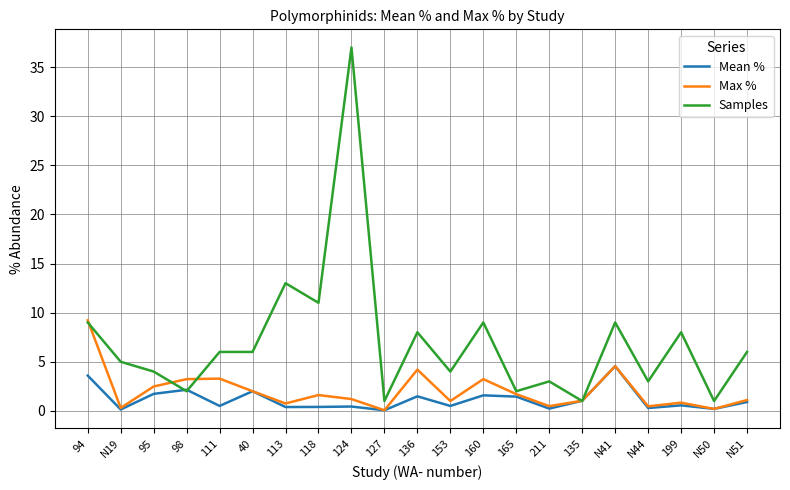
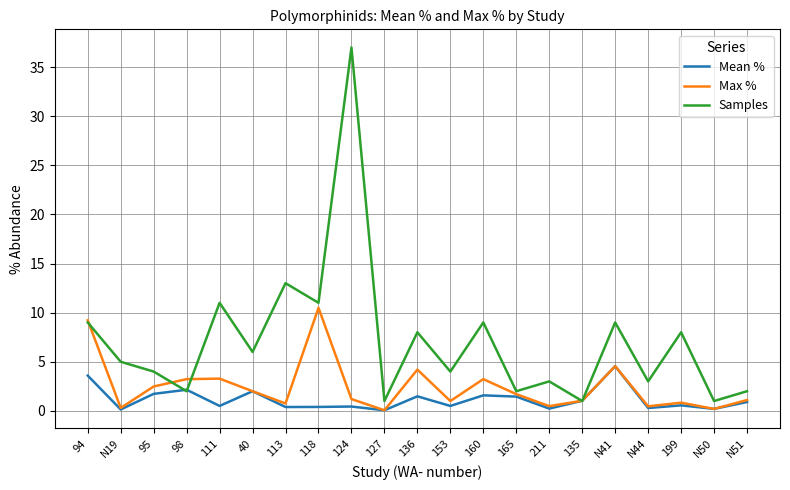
  {
    "Mean %": {
      "94": 4,
      "95": 2,
      "111": 1,
      "113": 0,
      "118": 0,
      "124": 0,
      "136": 1,
      "153": 1,
      "160": 2,
      "199": 1
    },
    "Max %": {
      "95": 2,
      "98": 3,
      "111": 3,
      "113": 1,
-     "118": 2,
+     "118": 10,
      "124": 1,
      "136": 4,
      "153": 1,
      "160": 3,
      "199": 1
    },
    "Samples": {
      "N19": 5,
      "95": 4,
-     "111": 6,
+     "111": 11,
      "40": 6,
      "113": 13,
      "118": 11,
      "124": 37,
      "127": 1,
      "136": 8,
      "153": 4,
      "160": 9,
      "165": 2,
      "211": 3,
      "N41": 9,
      "N44": 3,
      "199": 8,
      "N50": 1,
-     "N51": 6
+     "N51": 2
    }
  }
